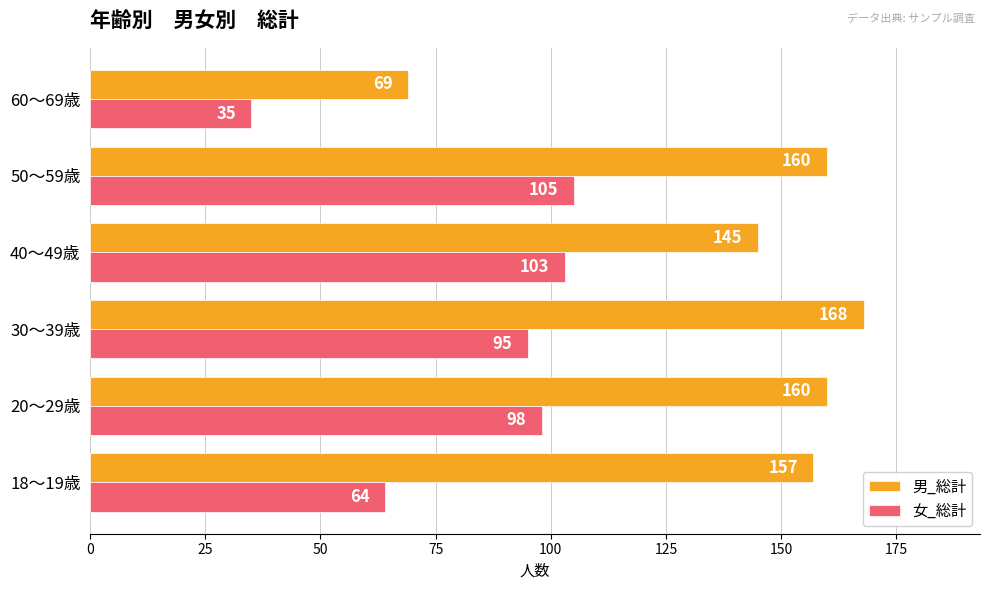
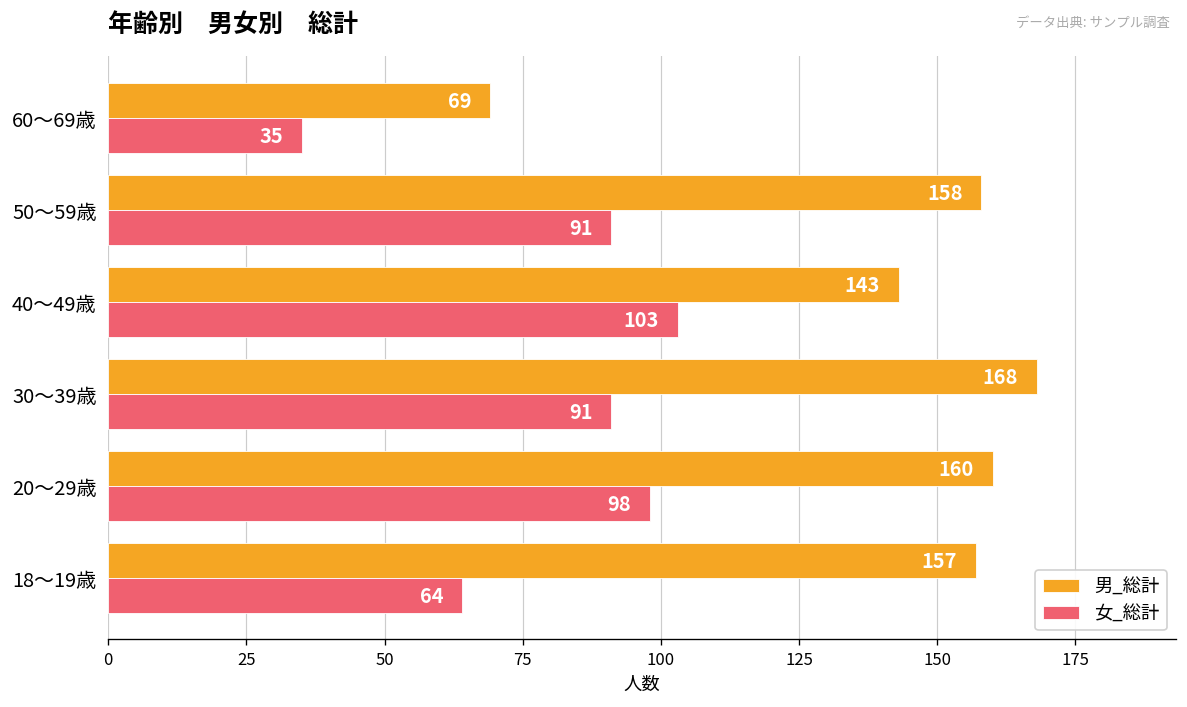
  {
    "男_総計": {
      "60～69歳": 69,
-     "50～59歳": 160,
-     "40～49歳": 145,
+     "50～59歳": 158,
+     "40～49歳": 143,
      "30～39歳": 168,
      "20～29歳": 160,
      "18～19歳": 157
    },
    "女_総計": {
      "60～69歳": 35,
-     "50～59歳": 105,
+     "50～59歳": 91,
      "40～49歳": 103,
-     "30～39歳": 95,
+     "30～39歳": 91,
      "20～29歳": 98,
      "18～19歳": 64
    }
  }
